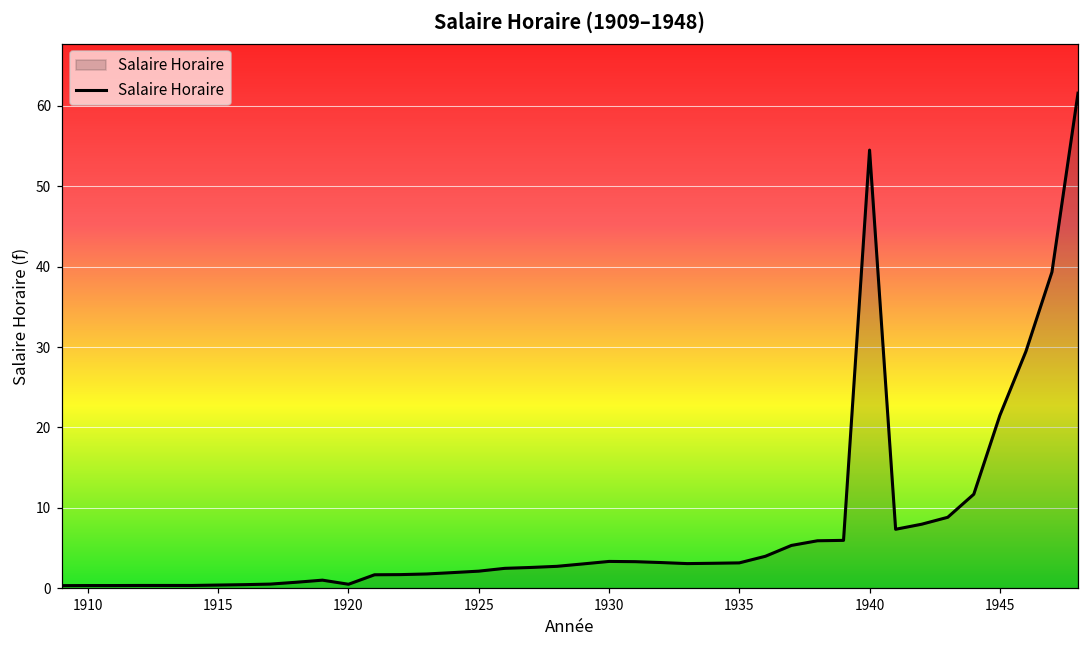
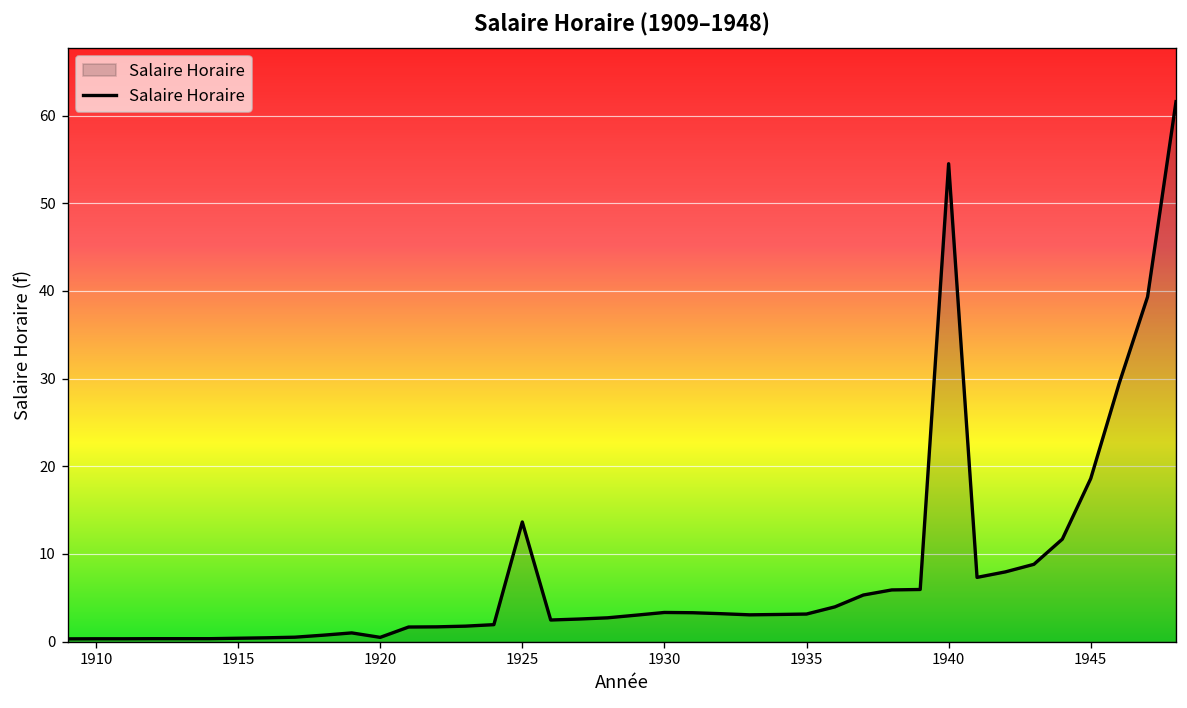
  {
    "1910": 0,
    "1915": 0,
    "1920": 0,
-   "1925": 2,
+   "1925": 14,
    "1930": 3,
    "1935": 3,
    "1940": 55,
-   "1945": 21
+   "1945": 19
  }
